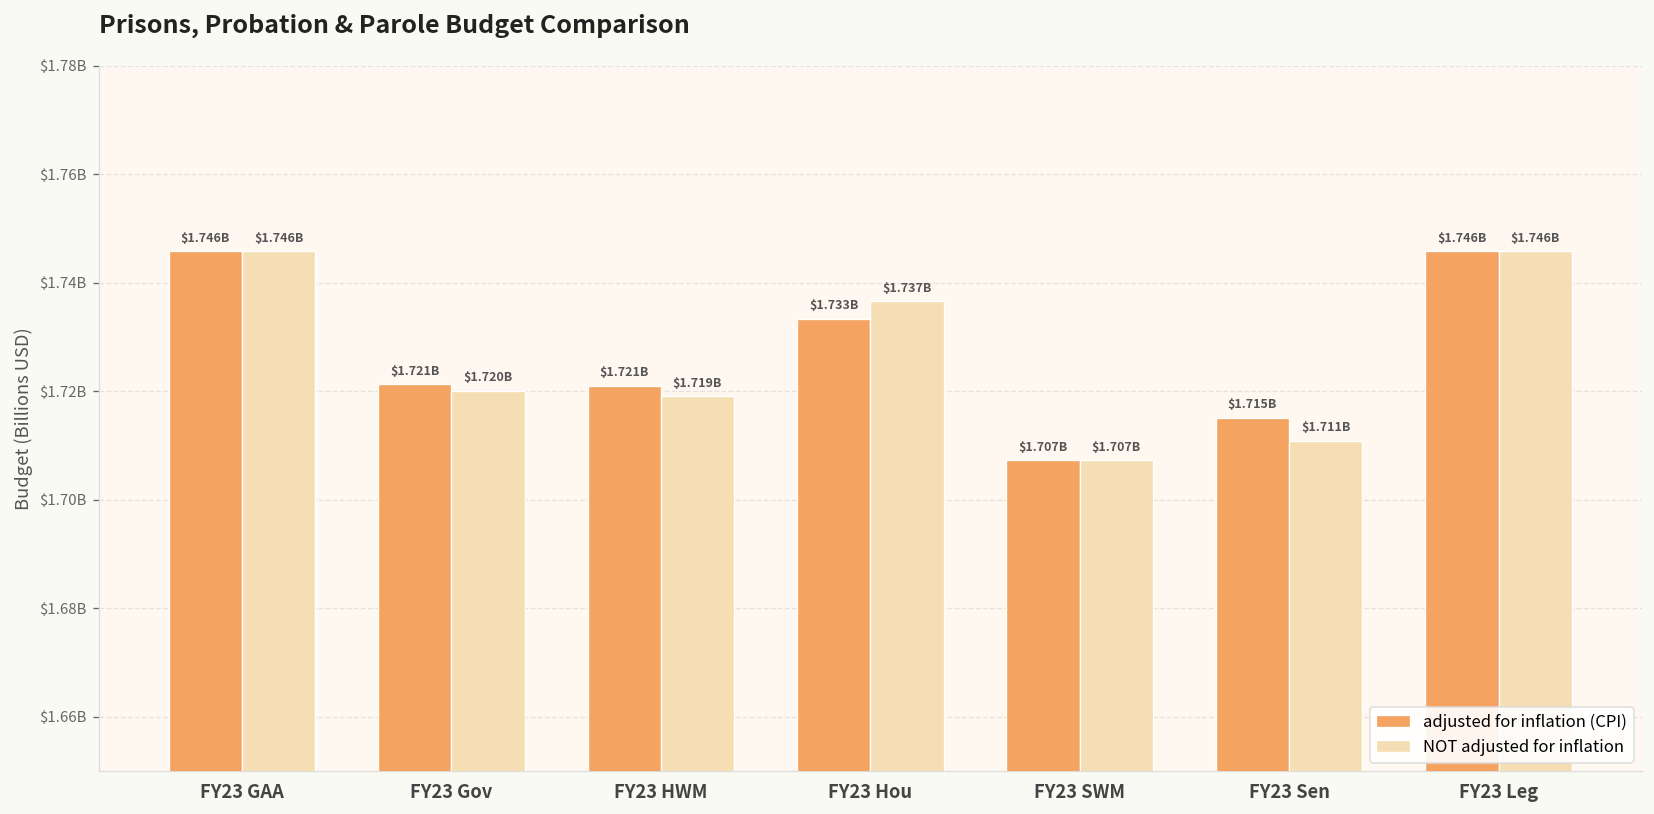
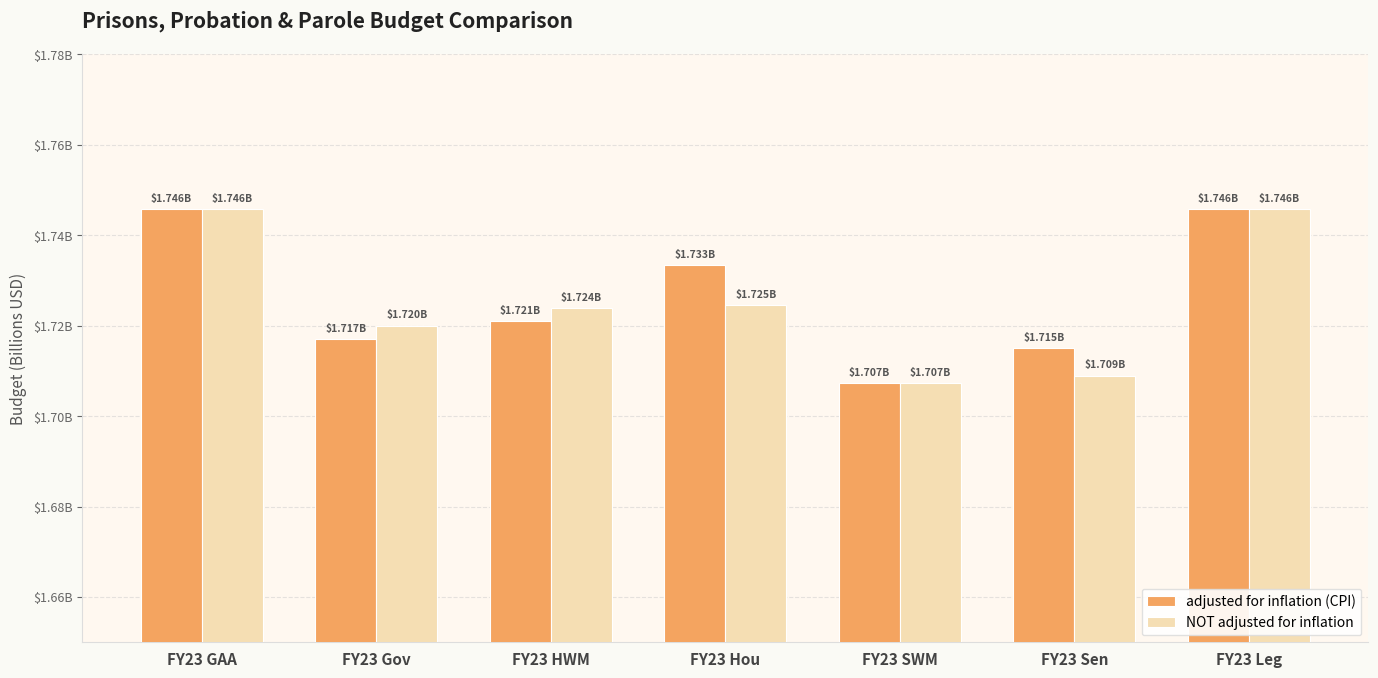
  {
    "adjusted for inflation (CPI)": {
      "FY23 GAA": "$1.746B",
-     "FY23 Gov": "$1.721B",
+     "FY23 Gov": "$1.717B",
      "FY23 HWM": "$1.721B",
      "FY23 Hou": "$1.733B",
      "FY23 SWM": "$1.707B",
      "FY23 Sen": "$1.715B",
      "FY23 Leg": "$1.746B"
    },
    "NOT adjusted for inflation": {
      "FY23 GAA": "$1.746B",
      "FY23 Gov": "$1.720B",
-     "FY23 HWM": "$1.719B",
-     "FY23 Hou": "$1.737B",
+     "FY23 HWM": "$1.724B",
+     "FY23 Hou": "$1.725B",
      "FY23 SWM": "$1.707B",
-     "FY23 Sen": "$1.711B",
+     "FY23 Sen": "$1.709B",
      "FY23 Leg": "$1.746B"
    }
  }
